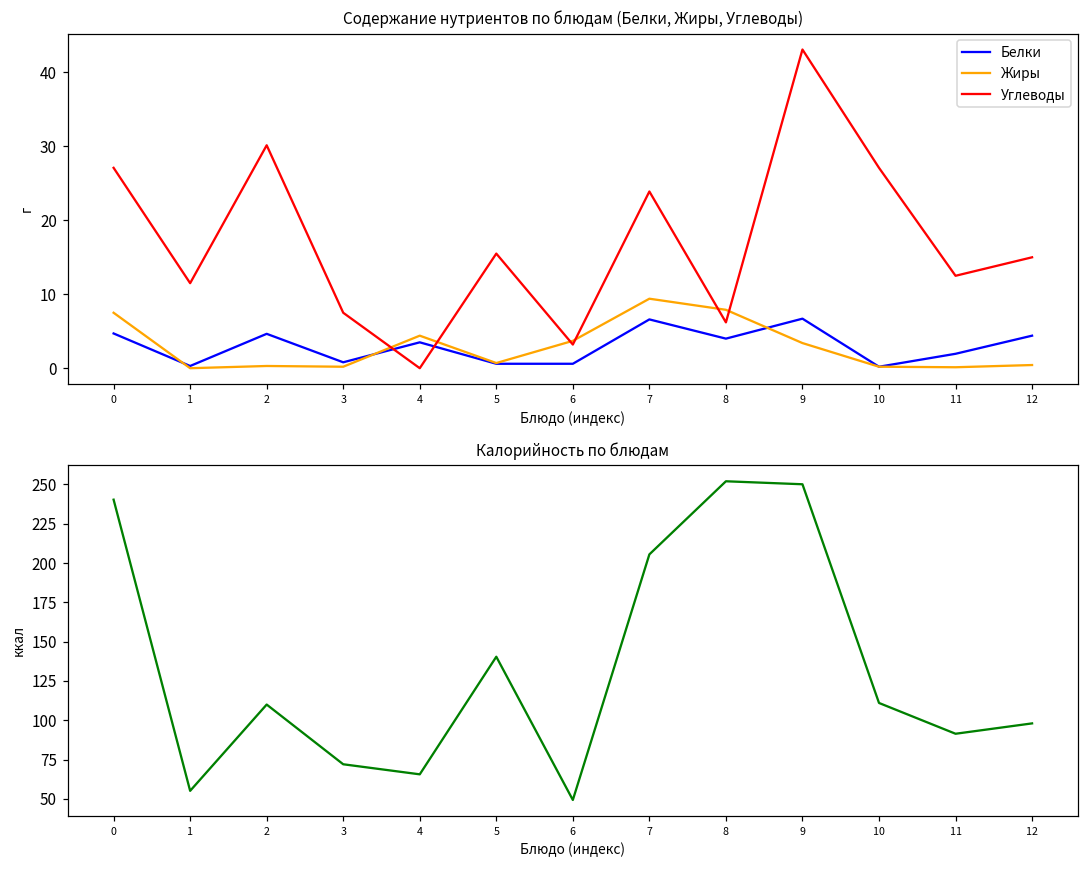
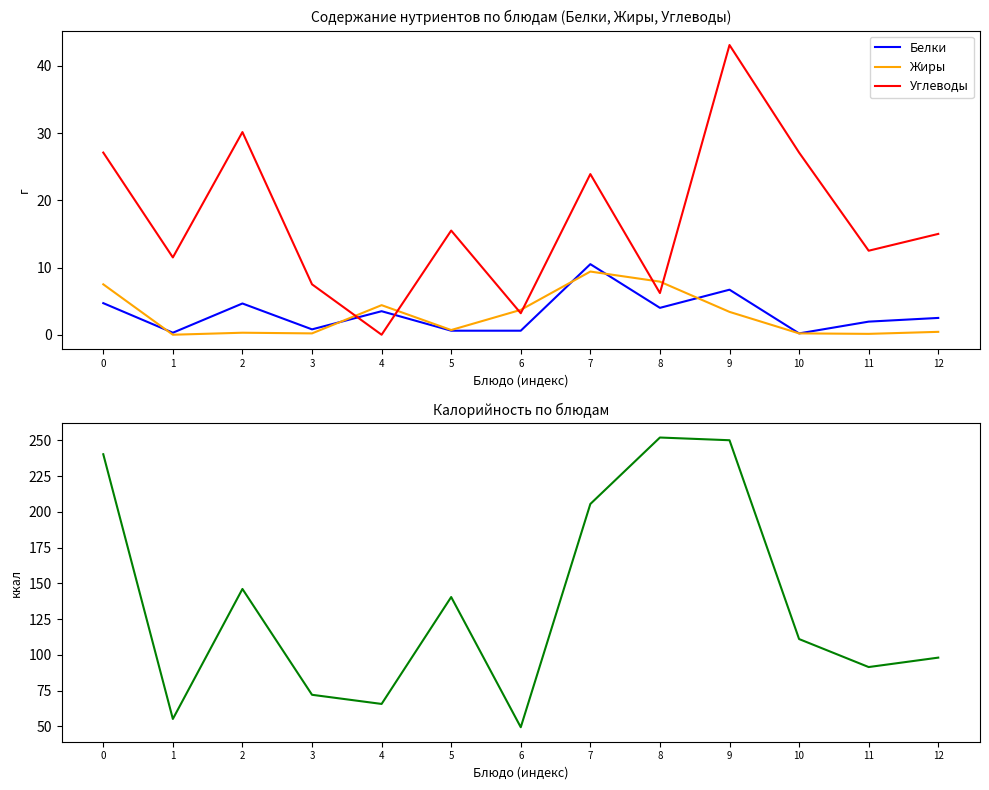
  {
    "Содержание нутриентов по блюдам (Белки, Жиры, Углеводы)": {
      "Белки": {
        "0": 5,
        "2": 5,
        "3": 1,
        "4": 4,
        "6": 1,
-       "7": 7,
+       "7": 11,
        "8": 4,
        "9": 7,
        "11": 2,
-       "12": 4
+       "12": 3
      },
      "Жиры": {
        "0": 8,
        "2": 0,
        "3": 0,
        "4": 4,
        "6": 4,
        "7": 9,
        "8": 8,
        "9": 3,
        "11": 0,
        "12": 0
      },
      "Углеводы": {
        "0": 27,
        "1": 12,
        "2": 30,
        "3": 8,
        "4": 0,
        "5": 16,
        "6": 3,
        "7": 24,
        "8": 6,
        "9": 43,
        "10": 27,
        "11": 13,
        "12": 15
      }
    },
    "Калорийность по блюдам": {
      "0": 240,
      "1": 55,
-     "2": 110,
+     "2": 146,
      "3": 72,
      "4": 66,
      "5": 140,
      "6": 49,
      "7": 206,
      "8": 252,
      "9": 250,
      "10": 111,
      "11": 91,
      "12": 98
    }
  }
